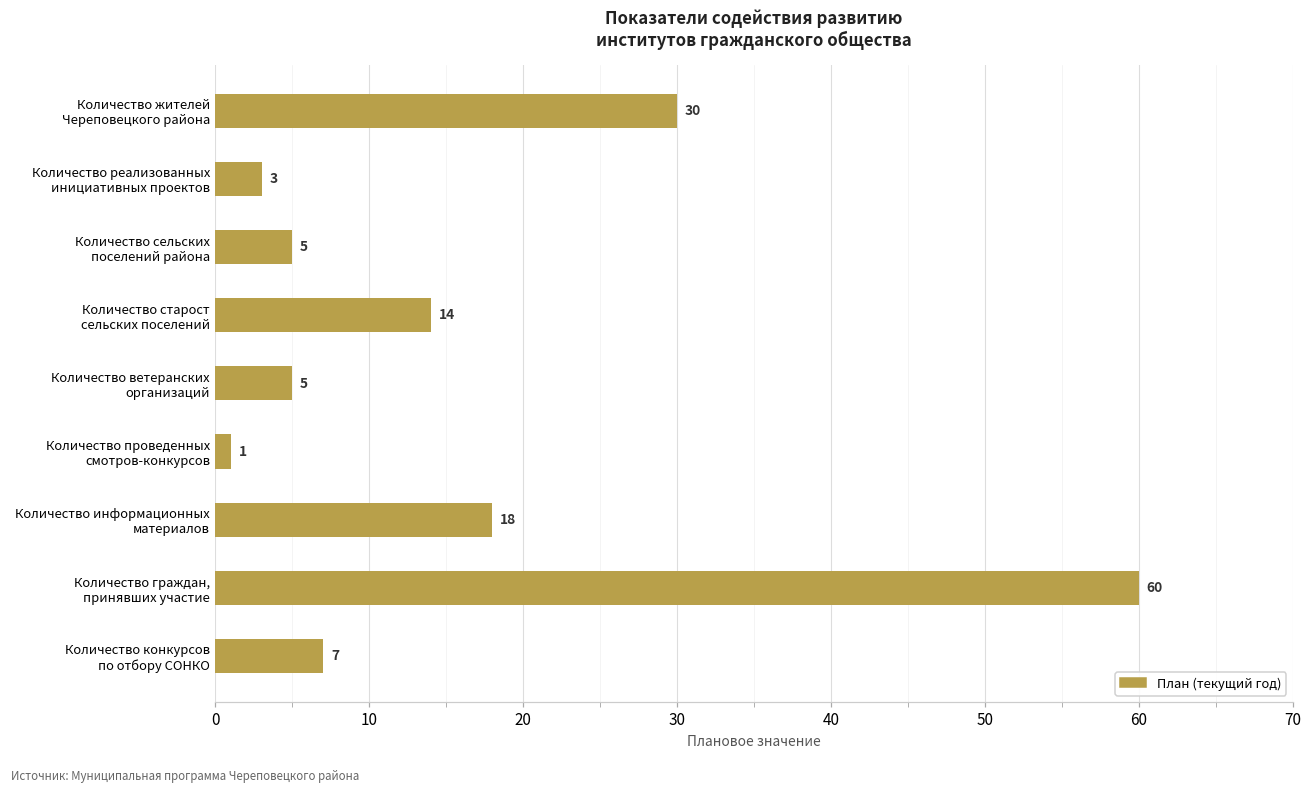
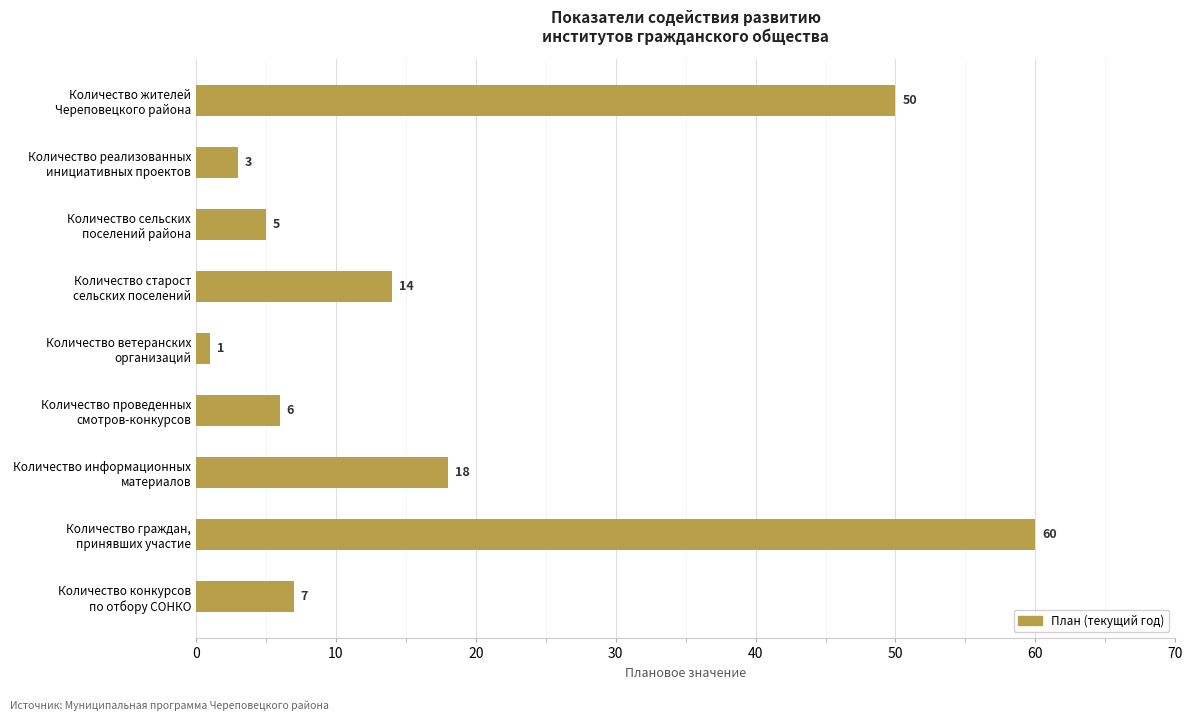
  {
-   "Количество жителей Череповецкого района": 30,
+   "Количество жителей Череповецкого района": 50,
    "Количество реализованных инициативных проектов": 3,
    "Количество сельских поселений района": 5,
    "Количество старост сельских поселений": 14,
-   "Количество ветеранских организаций": 5,
-   "Количество проведенных смотров-конкурсов": 1,
+   "Количество ветеранских организаций": 1,
+   "Количество проведенных смотров-конкурсов": 6,
    "Количество информационных материалов": 18,
    "Количество граждан, принявших участие": 60,
    "Количество конкурсов по отбору СОНКО": 7
  }
